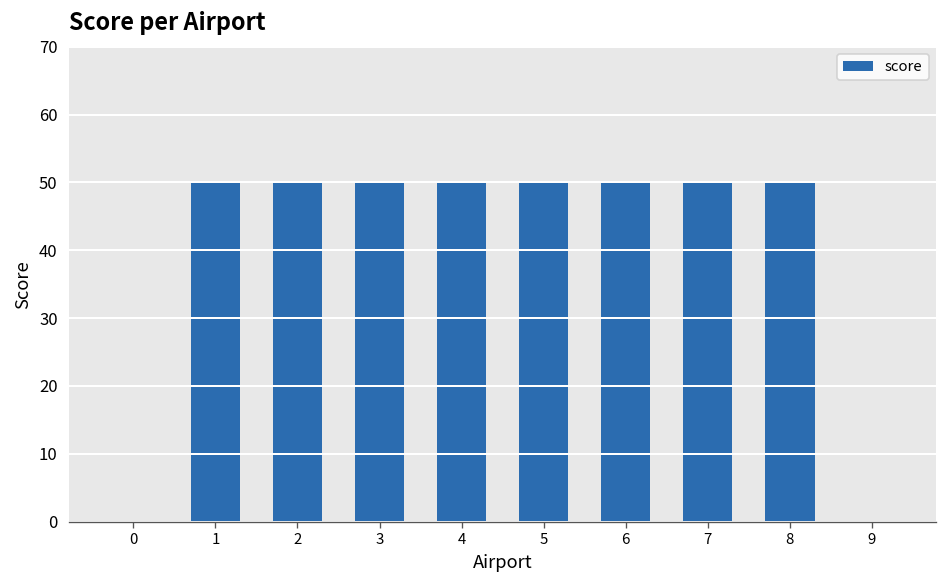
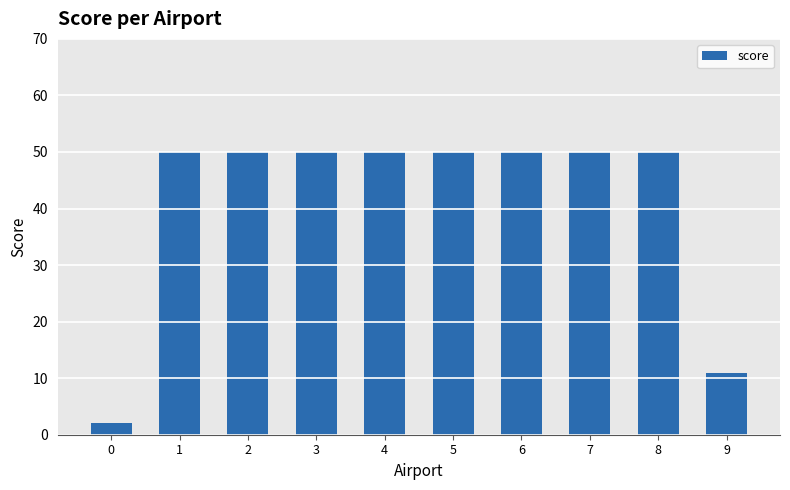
  {
-   "0": 0,
+   "0": 2,
    "1": 50,
    "2": 50,
    "3": 50,
    "4": 50,
    "5": 50,
    "6": 50,
    "7": 50,
    "8": 50,
-   "9": 0
+   "9": 11
  }
